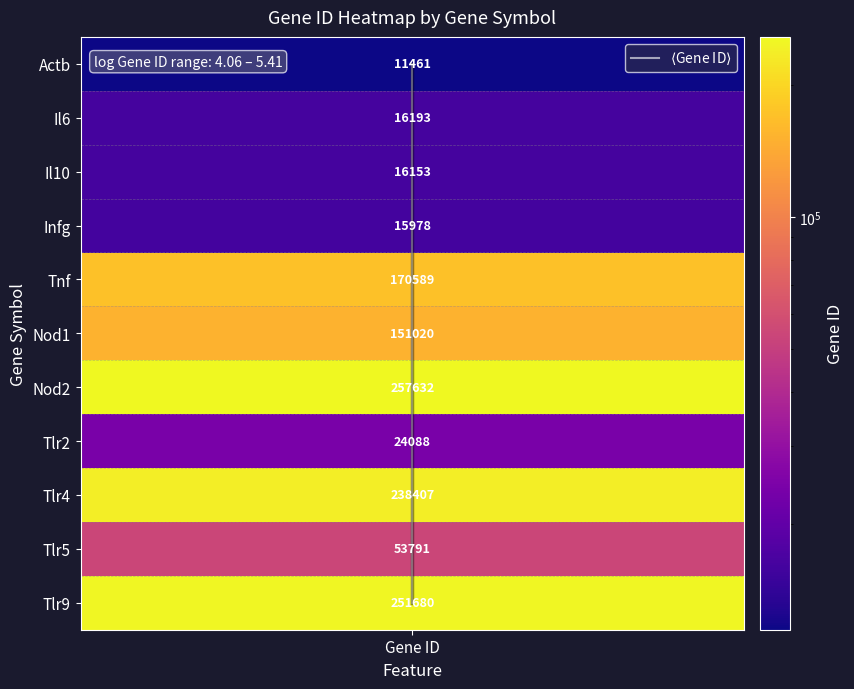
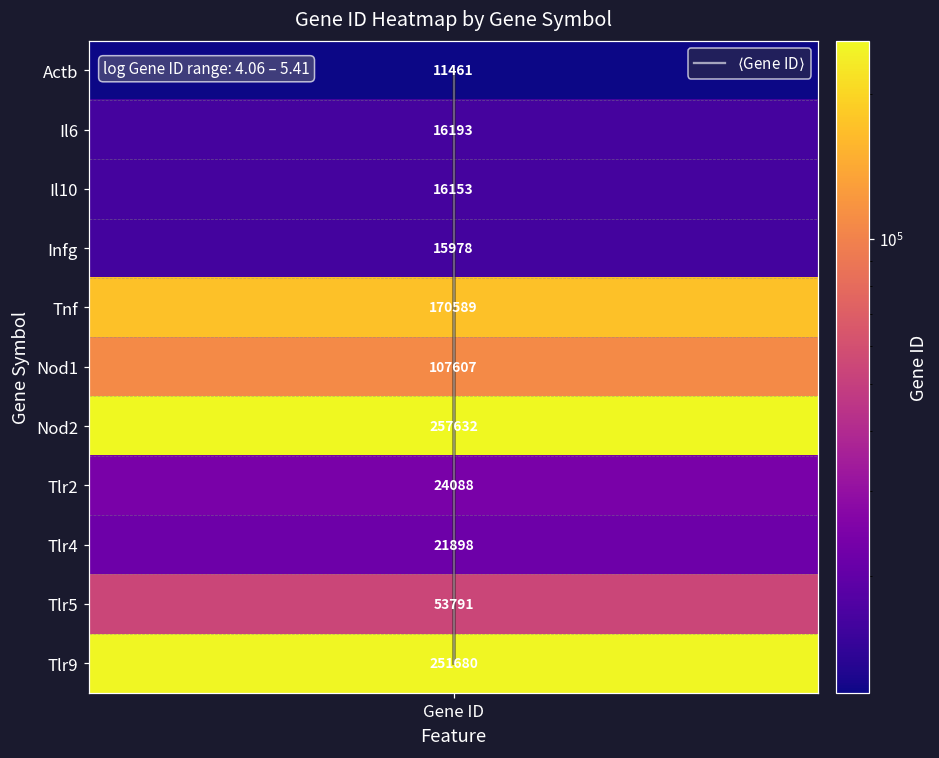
  {
    "Nod1": {
-     "Gene ID": 151020
+     "Gene ID": 107607
    },
    "Tlr4": {
-     "Gene ID": 238407
+     "Gene ID": 21898
    }
  }
